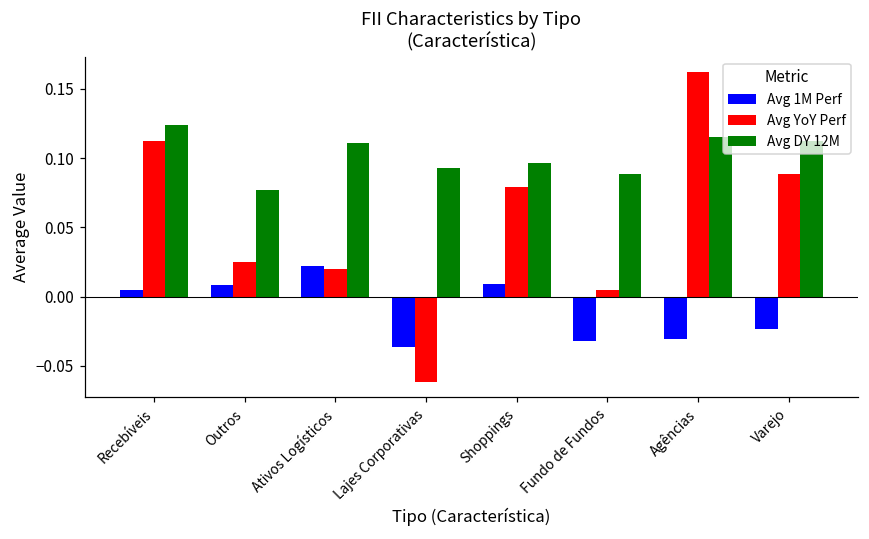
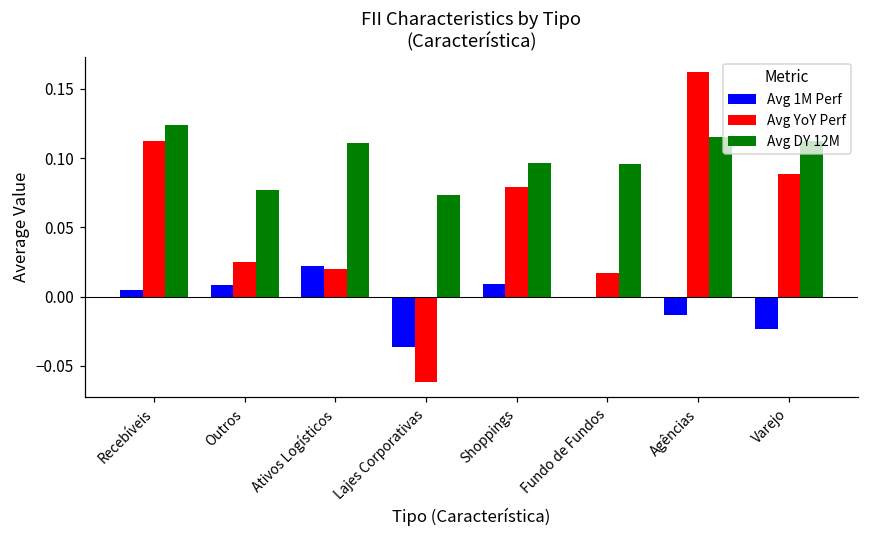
  {
    "Avg 1M Perf": {
      "Recebíveis": 0.005,
      "Outros": 0.009,
      "Ativos Logísticos": 0.022,
      "Lajes Corporativas": -0.036,
      "Shoppings": 0.009,
-     "Fundo de Fundos": -0.032,
-     "Agências": -0.030,
+     "Fundo de Fundos": 0.000,
+     "Agências": -0.014,
      "Varejo": -0.023
    },
    "Avg YoY Perf": {
      "Recebíveis": 0.112,
      "Outros": 0.025,
      "Ativos Logísticos": 0.020,
      "Lajes Corporativas": -0.061,
      "Shoppings": 0.079,
-     "Fundo de Fundos": 0.004,
+     "Fundo de Fundos": 0.017,
      "Agências": 0.162,
      "Varejo": 0.089
    },
    "Avg DY 12M": {
      "Recebíveis": 0.124,
      "Outros": 0.077,
      "Ativos Logísticos": 0.111,
-     "Lajes Corporativas": 0.093,
+     "Lajes Corporativas": 0.074,
      "Shoppings": 0.096,
-     "Fundo de Fundos": 0.089,
+     "Fundo de Fundos": 0.096,
      "Agências": 0.115
    }
  }
